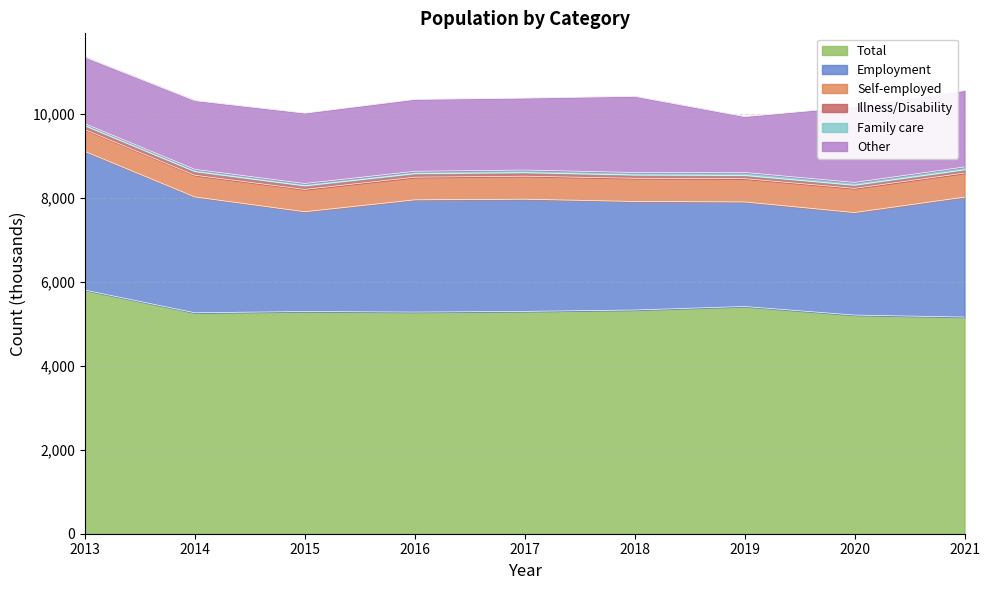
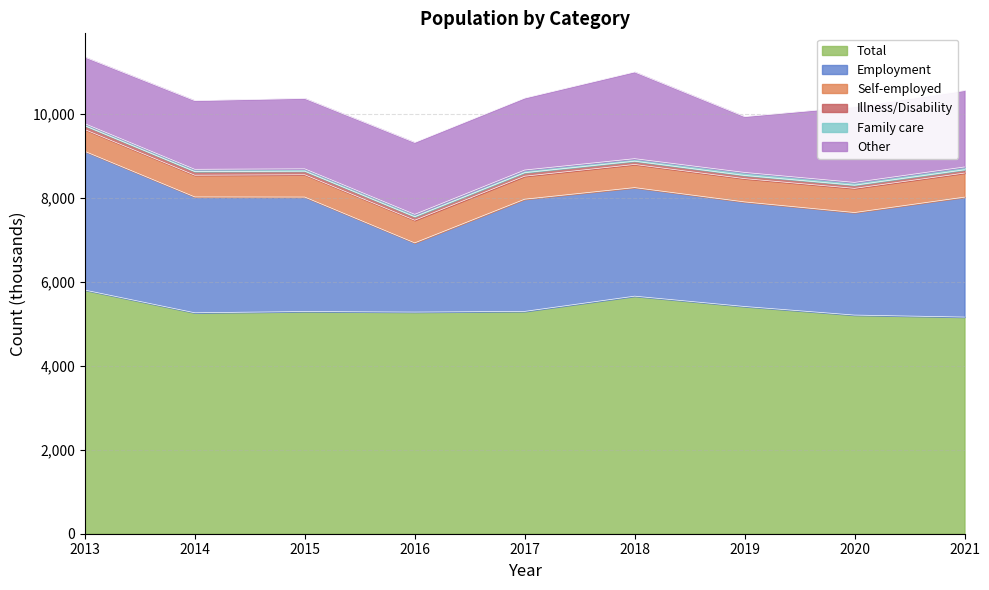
  {
    "Total": {
      "2013": "5,800",
      "2014": "5,300",
      "2015": "5,300",
      "2016": "5,300",
      "2017": "5,300",
-     "2018": "5,300",
+     "2018": "5,700",
      "2019": "5,400",
      "2020": "5,200",
      "2021": "5,200"
    },
    "Employment": {
      "2013": "3,300",
      "2014": "2,800",
-     "2015": "2,400",
-     "2016": "2,700",
+     "2015": "2,700",
+     "2016": "1,600",
      "2017": "2,700",
      "2018": "2,600",
      "2019": "2,500",
      "2020": "2,400",
      "2021": "2,900"
    },
    "Family care": {
      "2017": "100",
      "2019": "100",
      "2020": "100",
      "2021": "100"
    },
    "Other": {
      "2013": "1,600",
      "2014": "1,600",
      "2015": "1,700",
      "2016": "1,700",
      "2017": "1,700",
-     "2018": "1,800",
+     "2018": "2,100",
      "2019": "1,300",
      "2021": "1,800"
    }
  }
